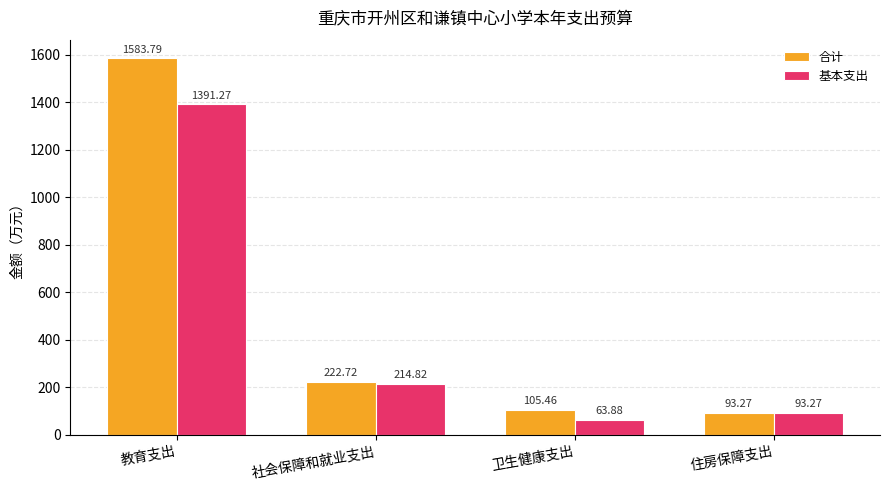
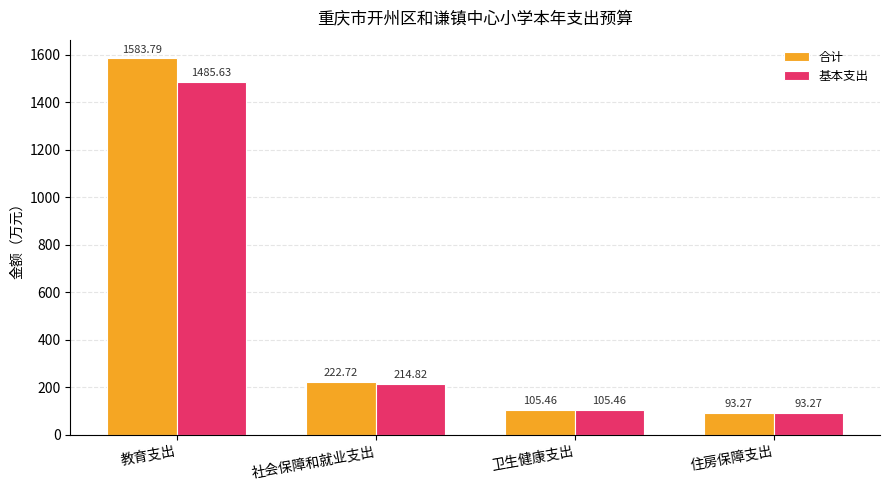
  {
    "合计": {
      "教育支出": 1583.79,
      "社会保障和就业支出": 222.72,
      "卫生健康支出": 105.46,
      "住房保障支出": 93.27
    },
    "基本支出": {
-     "教育支出": 1391.27,
+     "教育支出": 1485.63,
      "社会保障和就业支出": 214.82,
-     "卫生健康支出": 63.88,
+     "卫生健康支出": 105.46,
      "住房保障支出": 93.27
    }
  }
